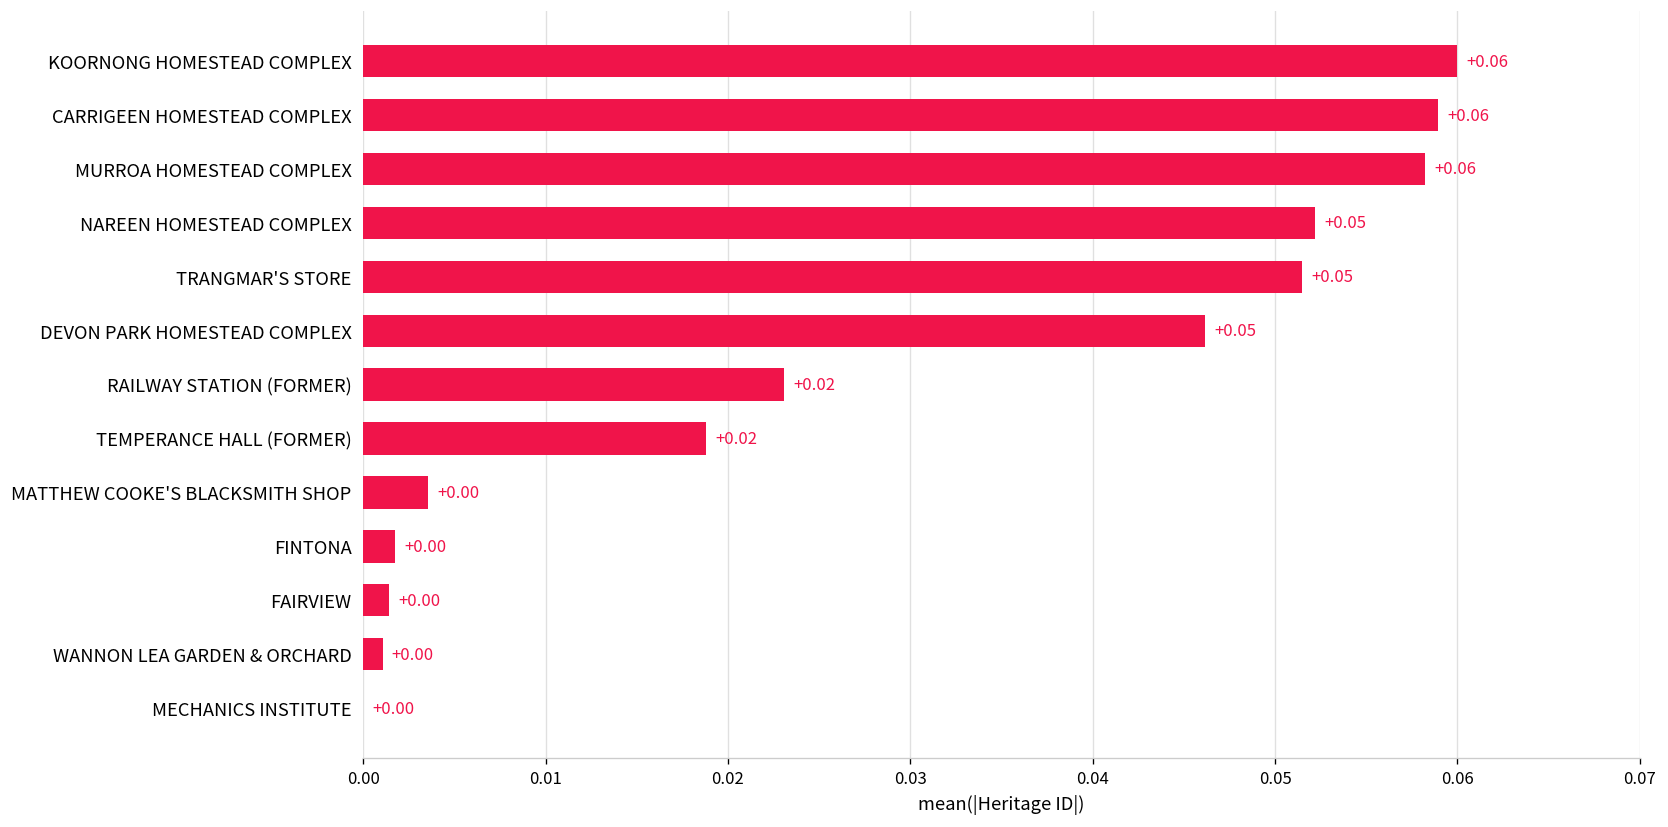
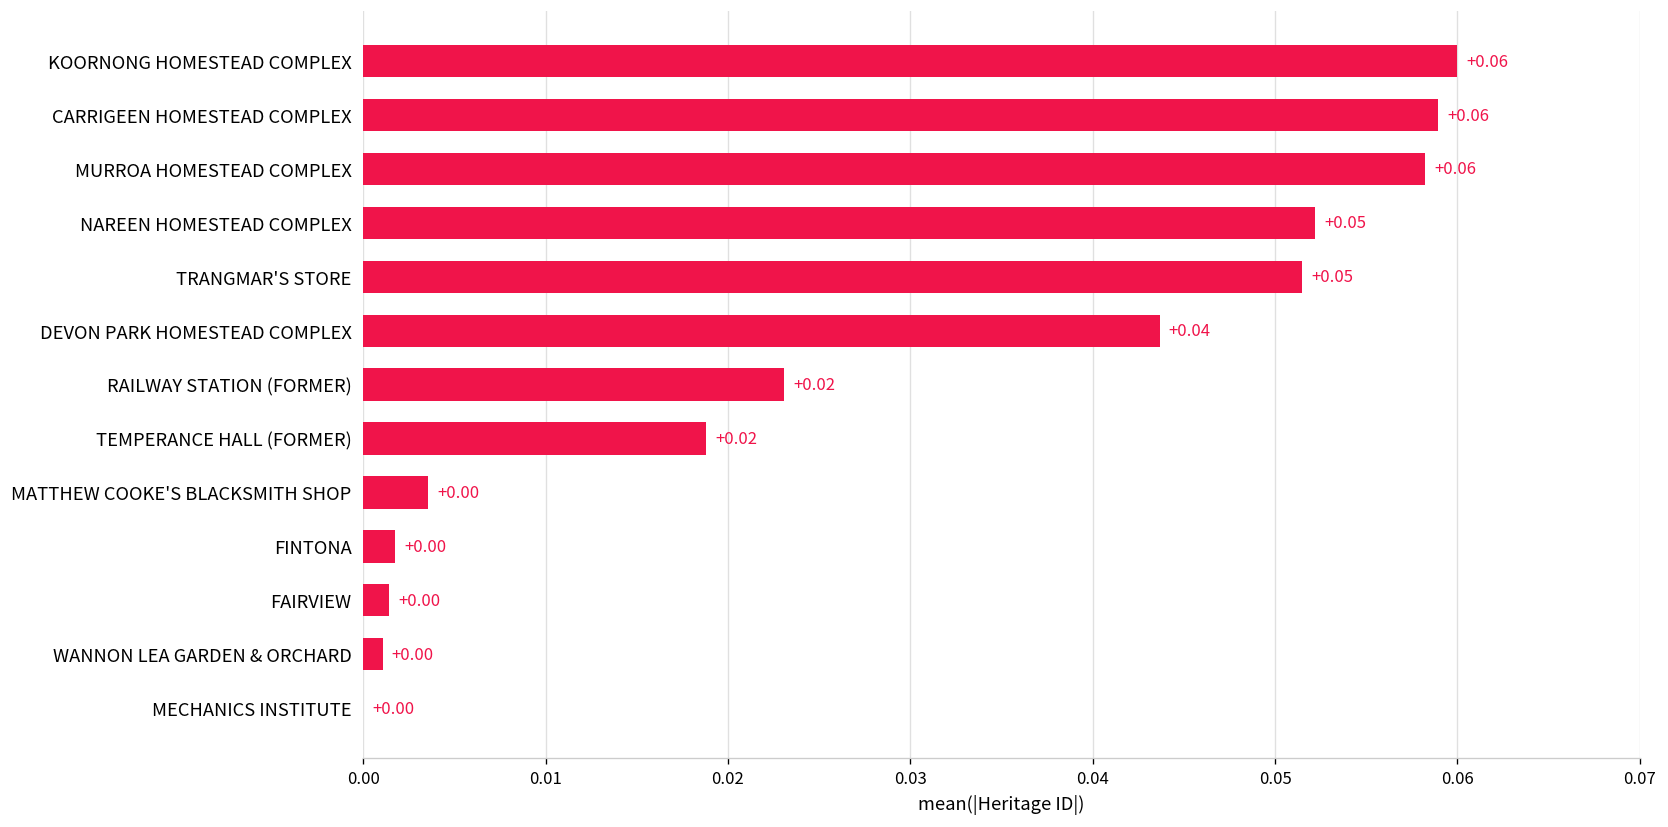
  {
    "KOORNONG HOMESTEAD COMPLEX": "+0.06",
    "CARRIGEEN HOMESTEAD COMPLEX": "+0.06",
    "MURROA HOMESTEAD COMPLEX": "+0.06",
    "NAREEN HOMESTEAD COMPLEX": "+0.05",
    "TRANGMAR'S STORE": "+0.05",
-   "DEVON PARK HOMESTEAD COMPLEX": "+0.05",
+   "DEVON PARK HOMESTEAD COMPLEX": "+0.04",
    "RAILWAY STATION (FORMER)": "+0.02",
    "TEMPERANCE HALL (FORMER)": "+0.02",
    "MATTHEW COOKE'S BLACKSMITH SHOP": "+0.00",
    "FINTONA": "+0.00",
    "FAIRVIEW": "+0.00",
    "WANNON LEA GARDEN & ORCHARD": "+0.00",
    "MECHANICS INSTITUTE": "+0.00"
  }
